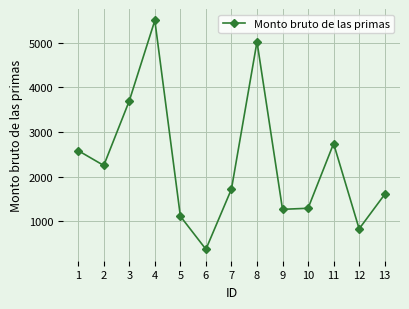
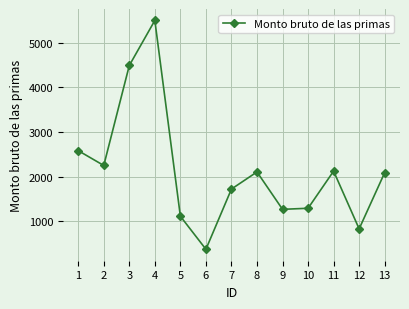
  {
    "1": 2600,
    "2": 2300,
-   "3": 3700,
+   "3": 4500,
    "4": 5500,
    "5": 1100,
    "6": 400,
    "7": 1700,
-   "8": 5000,
+   "8": 2100,
    "9": 1300,
    "10": 1300,
-   "11": 2700,
+   "11": 2100,
    "12": 800,
-   "13": 1600
+   "13": 2100
  }
